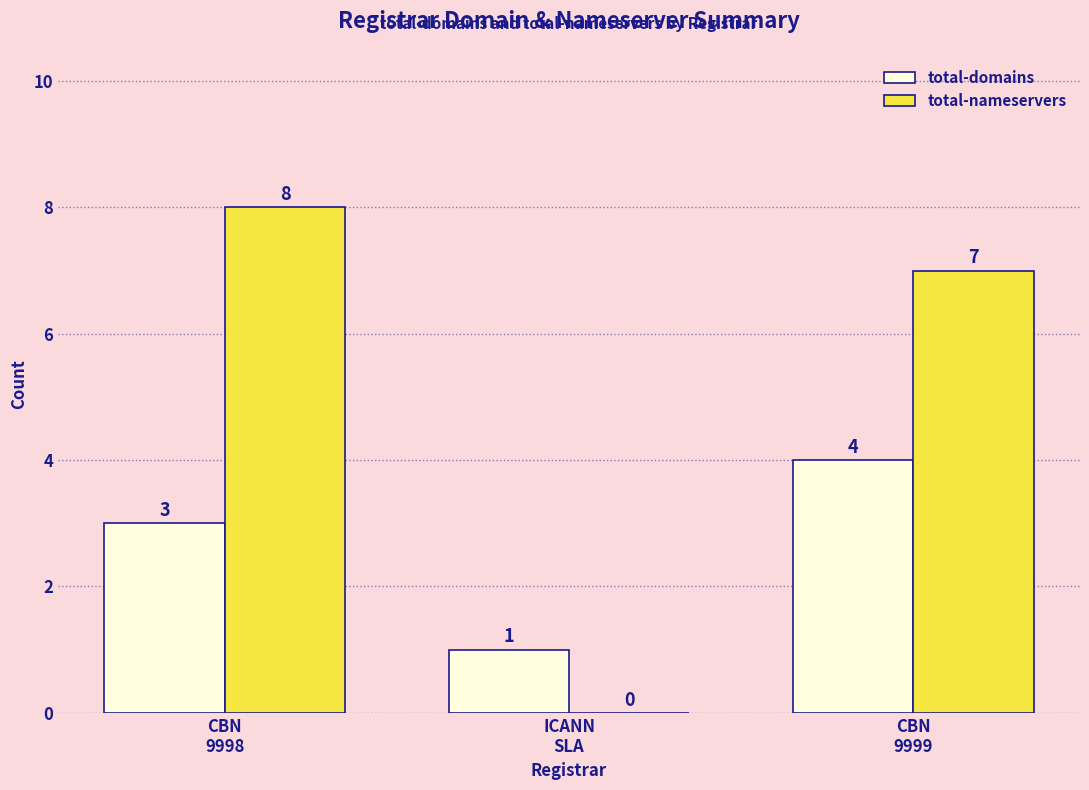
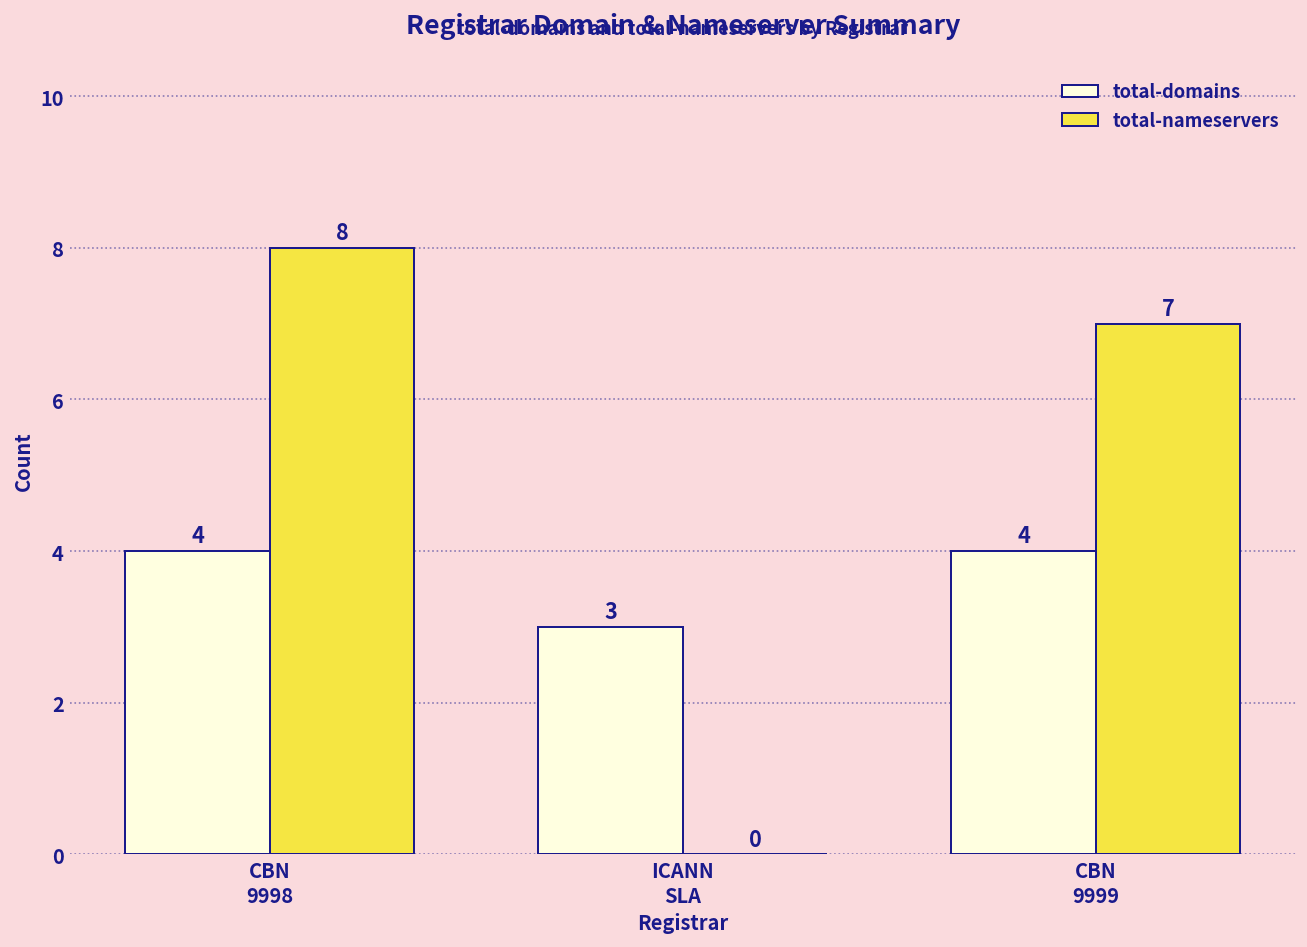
  {
    "total-domains": {
-     "CBN 9998": 3,
-     "ICANN SLA": 1,
+     "CBN 9998": 4,
+     "ICANN SLA": 3,
      "CBN 9999": 4
    },
    "total-nameservers": {
      "CBN 9998": 8,
      "ICANN SLA": 0,
      "CBN 9999": 7
    }
  }
